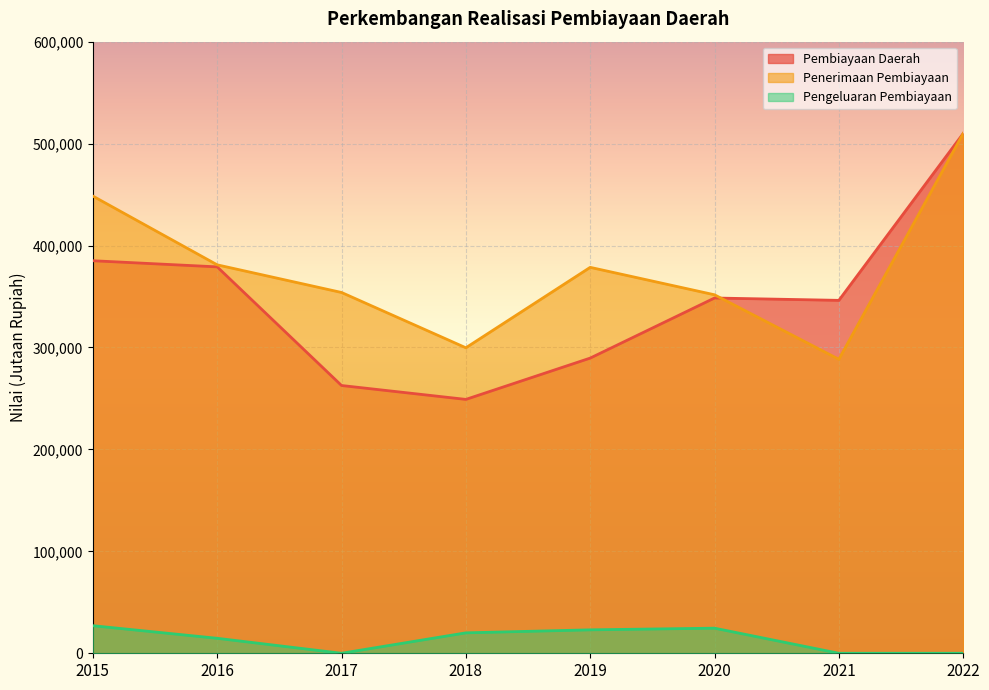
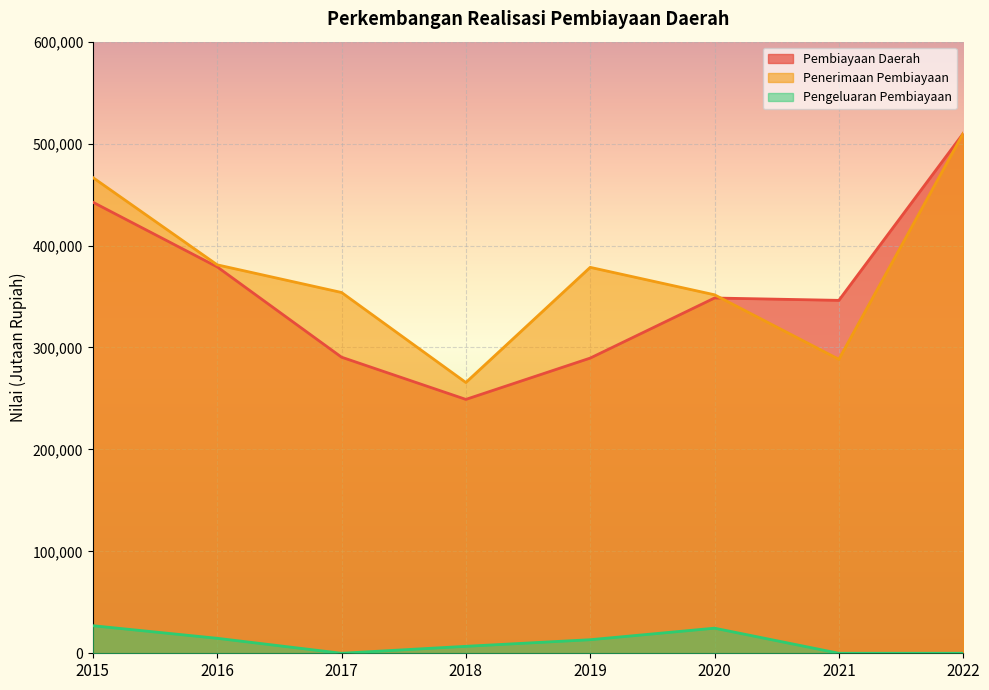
  {
    "Pembiayaan Daerah": {
-     "2015": "385,000",
-     "2017": "263,000",
+     "2015": "443,000",
+     "2017": "290,000",
      "2018": "249,000",
      "2019": "290,000",
      "2020": "349,000",
      "2021": "346,000"
    },
    "Penerimaan Pembiayaan": {
-     "2015": "449,000",
+     "2015": "467,000",
      "2017": "354,000",
-     "2018": "300,000",
+     "2018": "266,000",
      "2019": "379,000",
      "2020": "352,000",
      "2021": "288,000"
    },
    "Pengeluaran Pembiayaan": {
      "2015": "27,000",
      "2016": "15,000",
      "2017": "0",
-     "2018": "20,000",
-     "2019": "23,000",
+     "2018": "7,000",
+     "2019": "13,000",
      "2020": "25,000",
      "2021": "0",
      "2022": "0"
    }
  }
